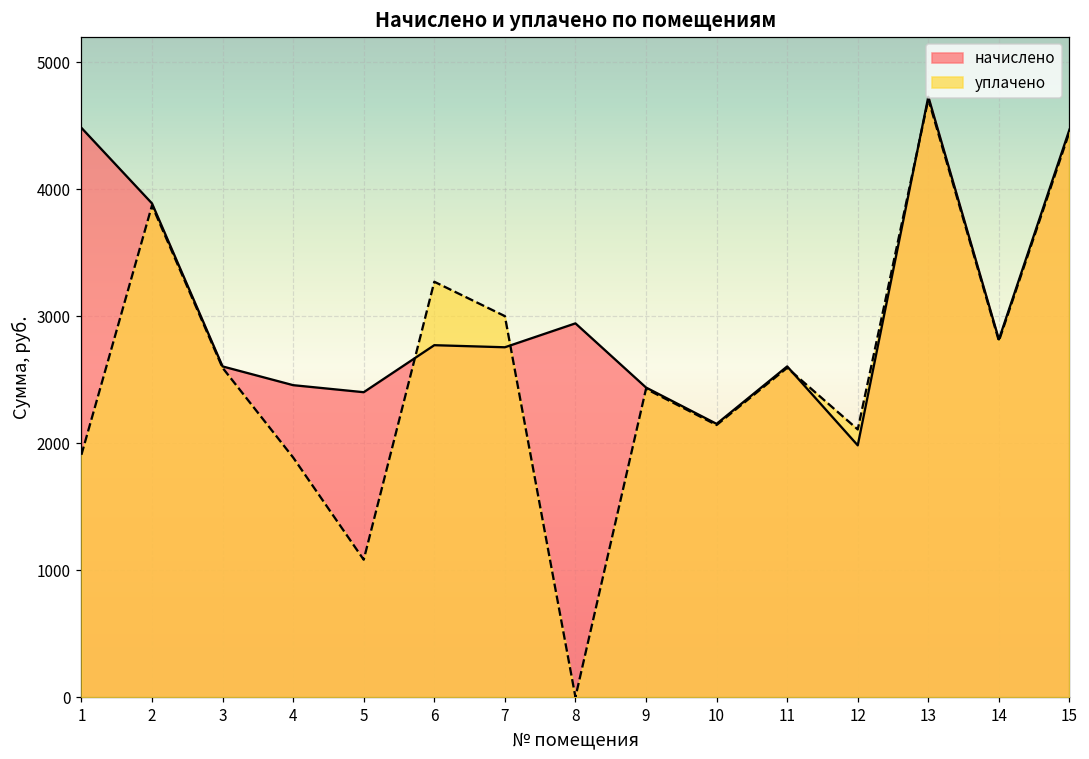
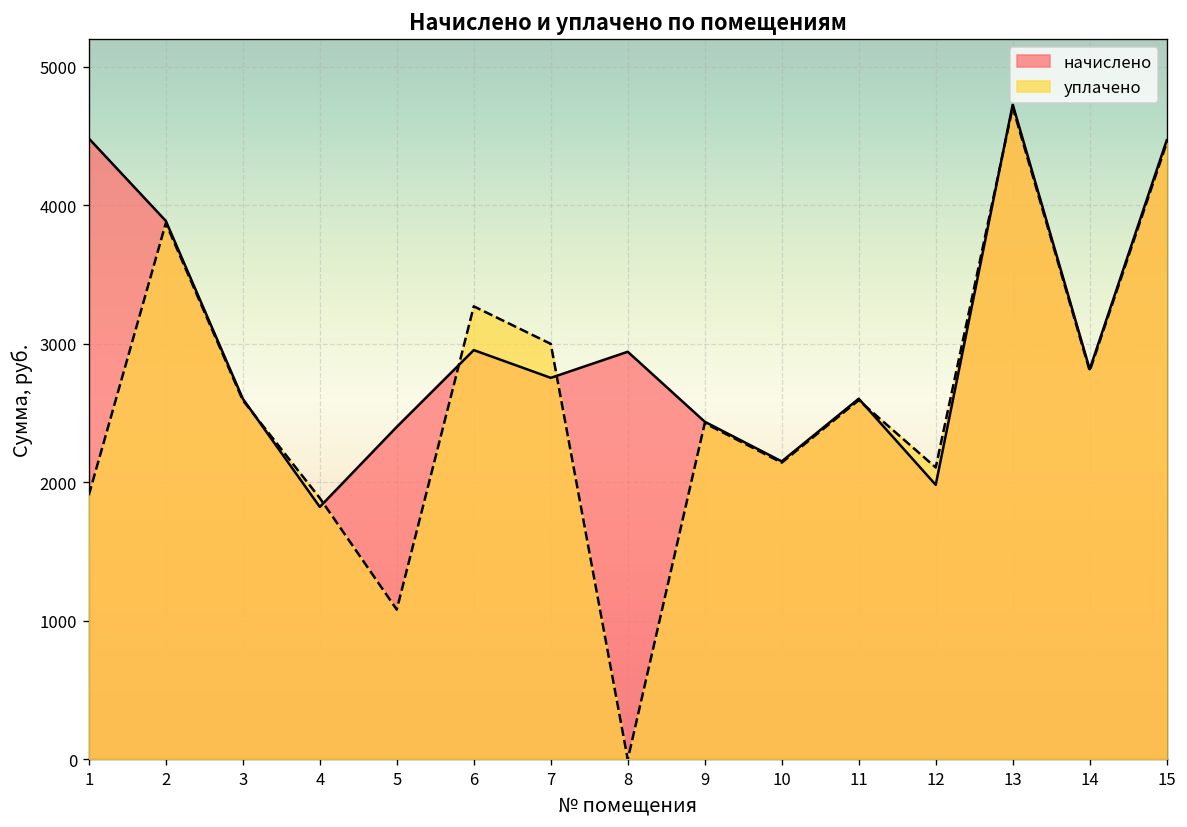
  {
    "начислено": {
      "1": 4480,
-     "4": 2460,
+     "4": 1820,
      "5": 2400,
-     "6": 2770,
+     "6": 2950,
      "7": 2750,
      "8": 2940,
      "12": 1980
    },
    "уплачено": {
      "1": 1910,
      "4": 1890,
      "5": 1080,
      "6": 3270,
      "7": 3000,
      "8": 0,
      "12": 2110
    }
  }
